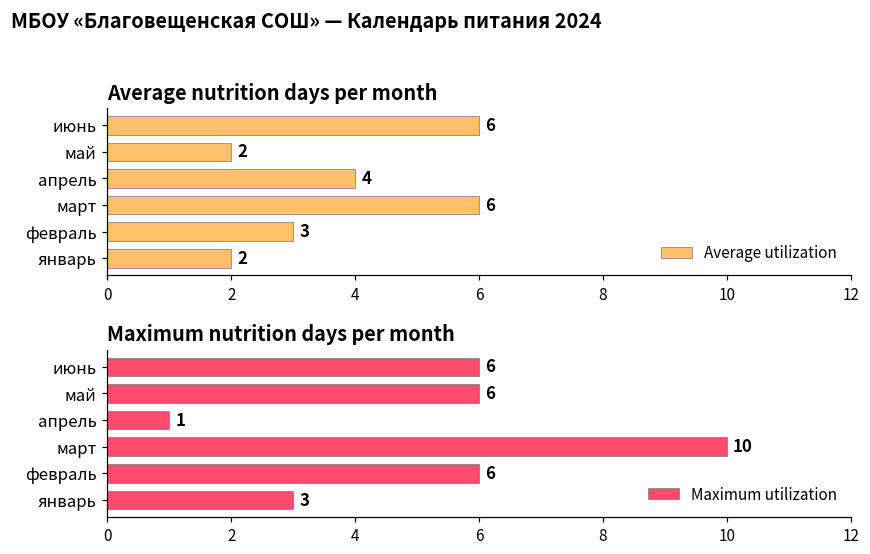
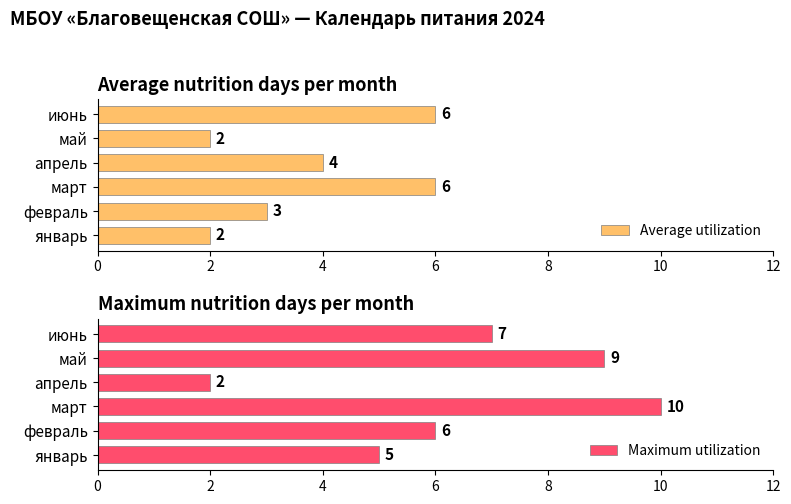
  {
    "Average nutrition days per month": {
      "июнь": 6,
      "май": 2,
      "апрель": 4,
      "март": 6,
      "февраль": 3,
      "январь": 2
    },
    "Maximum nutrition days per month": {
-     "июнь": 6,
-     "май": 6,
-     "апрель": 1,
+     "июнь": 7,
+     "май": 9,
+     "апрель": 2,
      "март": 10,
      "февраль": 6,
-     "январь": 3
+     "январь": 5
    }
  }
